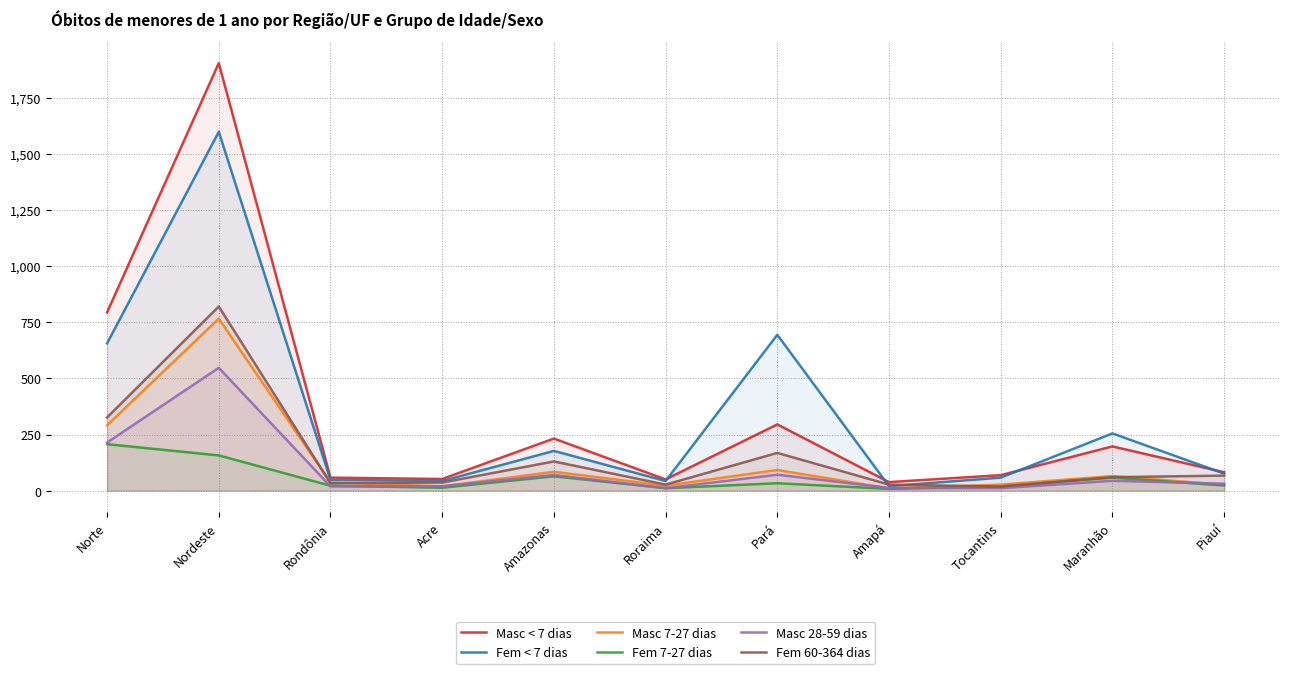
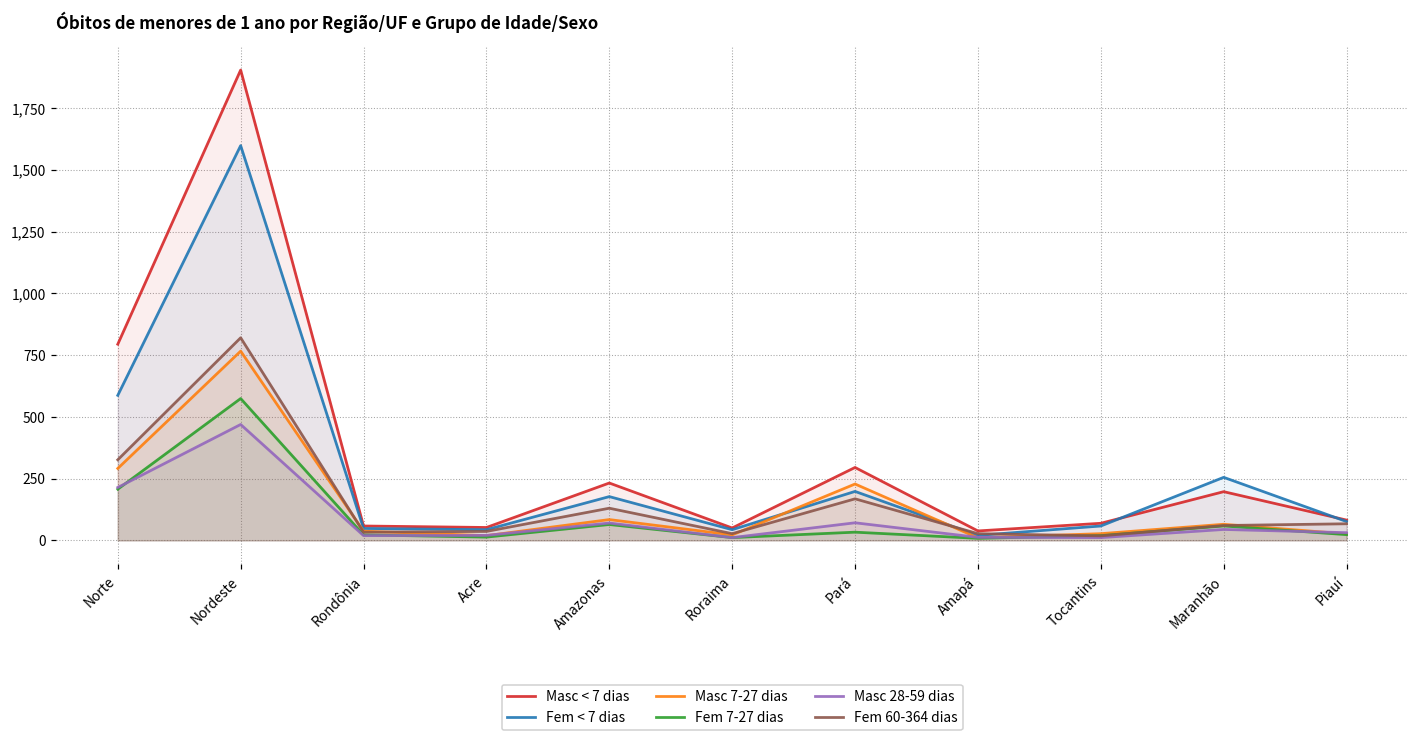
  {
    "Masc < 7 dias": {
      "Norte": "790",
      "Nordeste": "1,900",
      "Amazonas": "230",
      "Pará": "300",
      "Maranhão": "200"
    },
    "Fem < 7 dias": {
-     "Norte": "660",
+     "Norte": "590",
      "Nordeste": "1,600",
      "Amazonas": "180",
-     "Pará": "690",
+     "Pará": "200",
      "Maranhão": "260"
    },
    "Masc 7-27 dias": {
      "Norte": "290",
      "Nordeste": "770",
      "Amazonas": "80",
-     "Pará": "90"
+     "Pará": "230"
    },
    "Fem 7-27 dias": {
-     "Nordeste": "160",
+     "Nordeste": "570",
      "Pará": "30"
    },
    "Masc 28-59 dias": {
-     "Nordeste": "550",
+     "Nordeste": "470",
      "Pará": "70",
      "Maranhão": "40"
    },
    "Fem 60-364 dias": {
      "Norte": "330",
      "Nordeste": "820",
      "Amazonas": "130",
      "Pará": "170"
    }
  }
